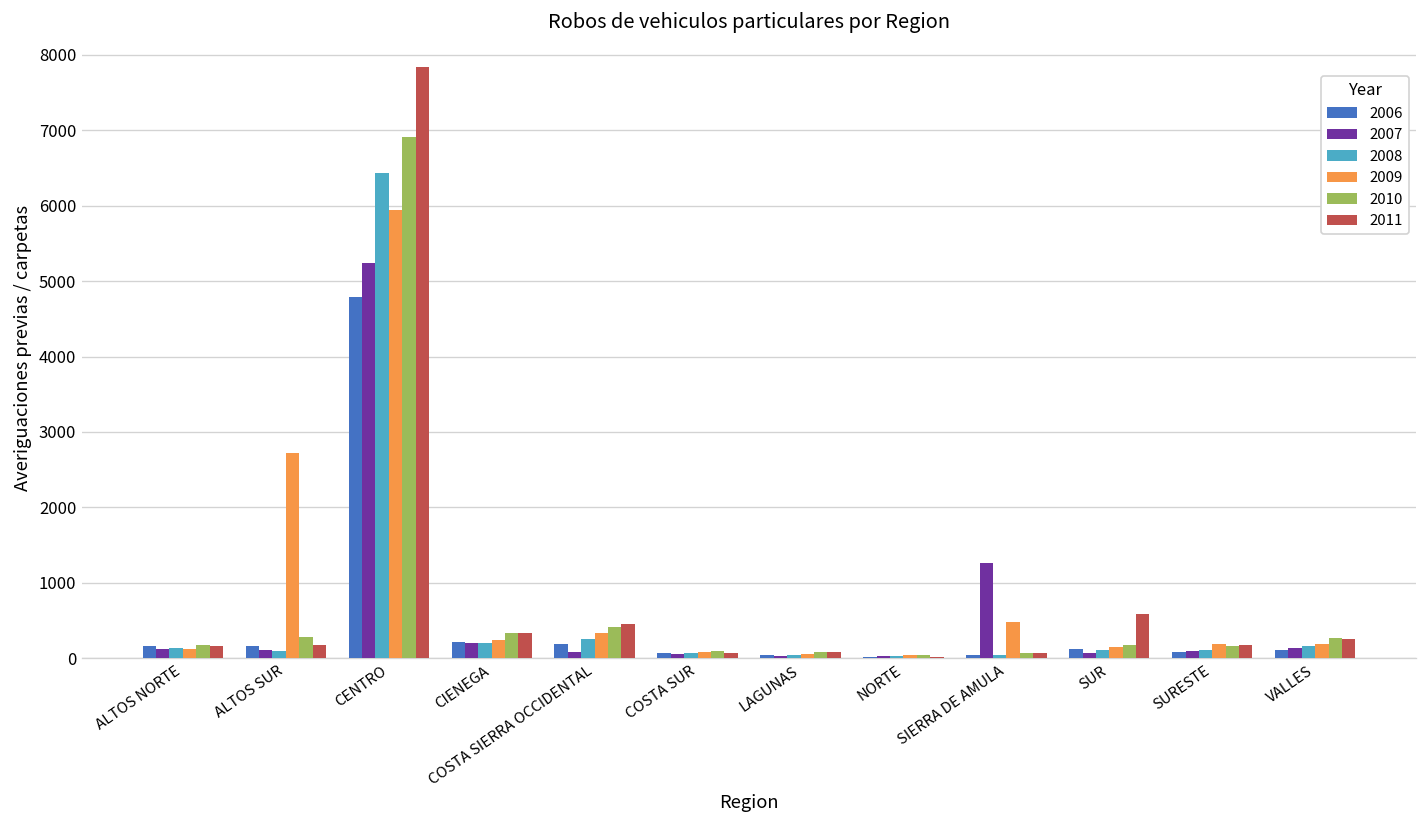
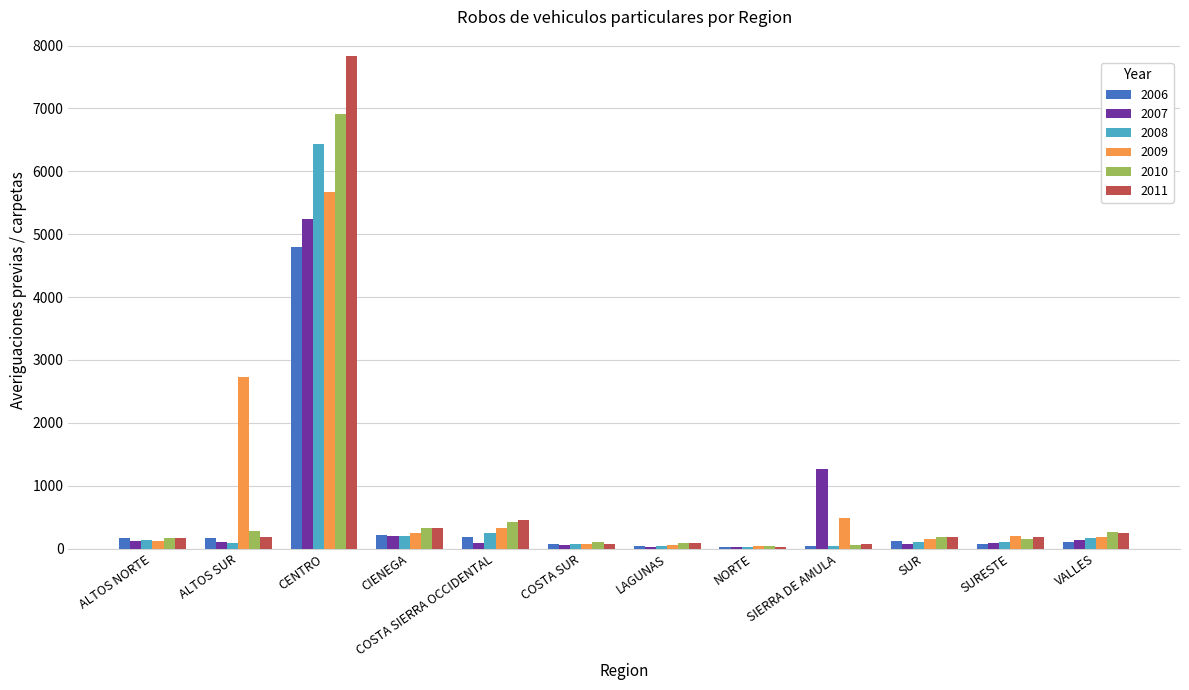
  {
    "2007": {
      "ALTOS NORTE": 100,
      "ALTOS SUR": 100,
      "CENTRO": 5200,
      "CIENEGA": 200,
      "COSTA SIERRA OCCIDENTAL": 100,
      "COSTA SUR": 100,
      "SIERRA DE AMULA": 1300,
      "SUR": 100,
      "SURESTE": 100,
      "VALLES": 100
    },
    "2009": {
      "ALTOS NORTE": 100,
      "ALTOS SUR": 2700,
-     "CENTRO": 5900,
+     "CENTRO": 5700,
      "CIENEGA": 200,
      "COSTA SIERRA OCCIDENTAL": 300,
      "COSTA SUR": 100,
      "LAGUNAS": 100,
      "NORTE": 0,
      "SIERRA DE AMULA": 500,
      "SUR": 100,
      "SURESTE": 200,
      "VALLES": 200
    },
    "2010": {
      "ALTOS NORTE": 200,
      "ALTOS SUR": 300,
      "CENTRO": 6900,
      "CIENEGA": 300,
      "COSTA SIERRA OCCIDENTAL": 400,
      "COSTA SUR": 100,
      "LAGUNAS": 100,
      "NORTE": 0,
      "SIERRA DE AMULA": 100,
      "SUR": 200,
      "SURESTE": 200,
      "VALLES": 300
    },
    "2011": {
      "ALTOS NORTE": 200,
      "ALTOS SUR": 200,
      "CENTRO": 7800,
      "CIENEGA": 300,
      "COSTA SIERRA OCCIDENTAL": 500,
      "COSTA SUR": 100,
      "LAGUNAS": 100,
      "SIERRA DE AMULA": 100,
-     "SUR": 600,
+     "SUR": 200,
      "SURESTE": 200,
      "VALLES": 300
    }
  }
